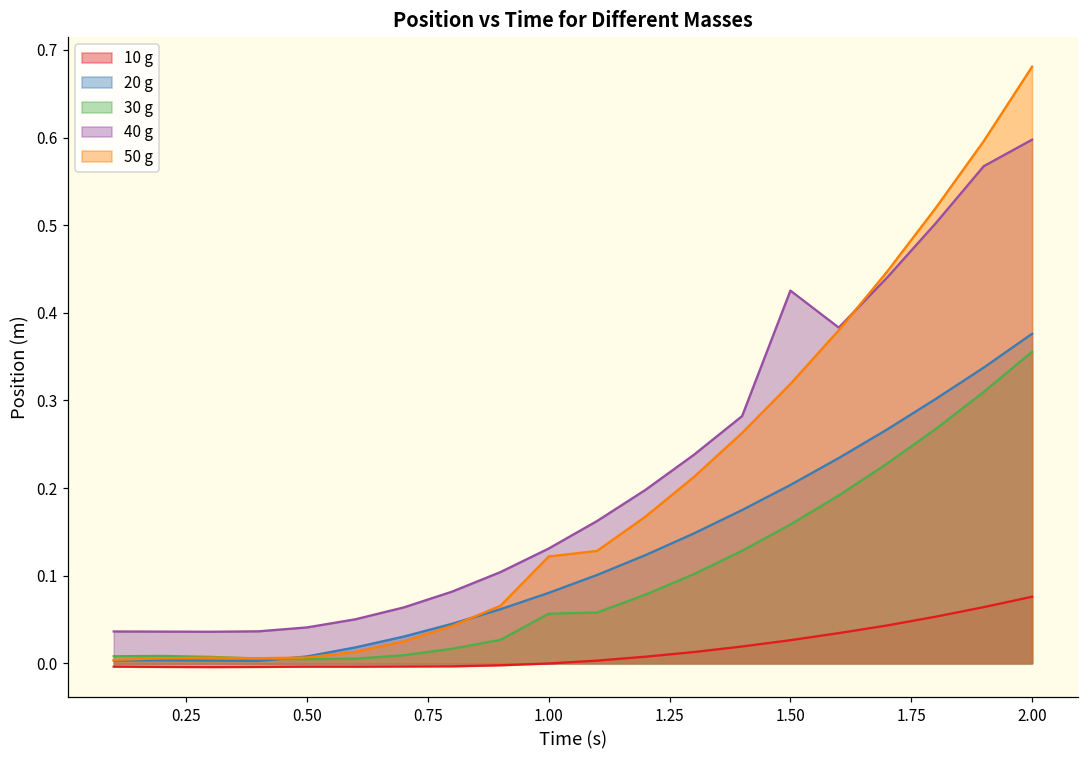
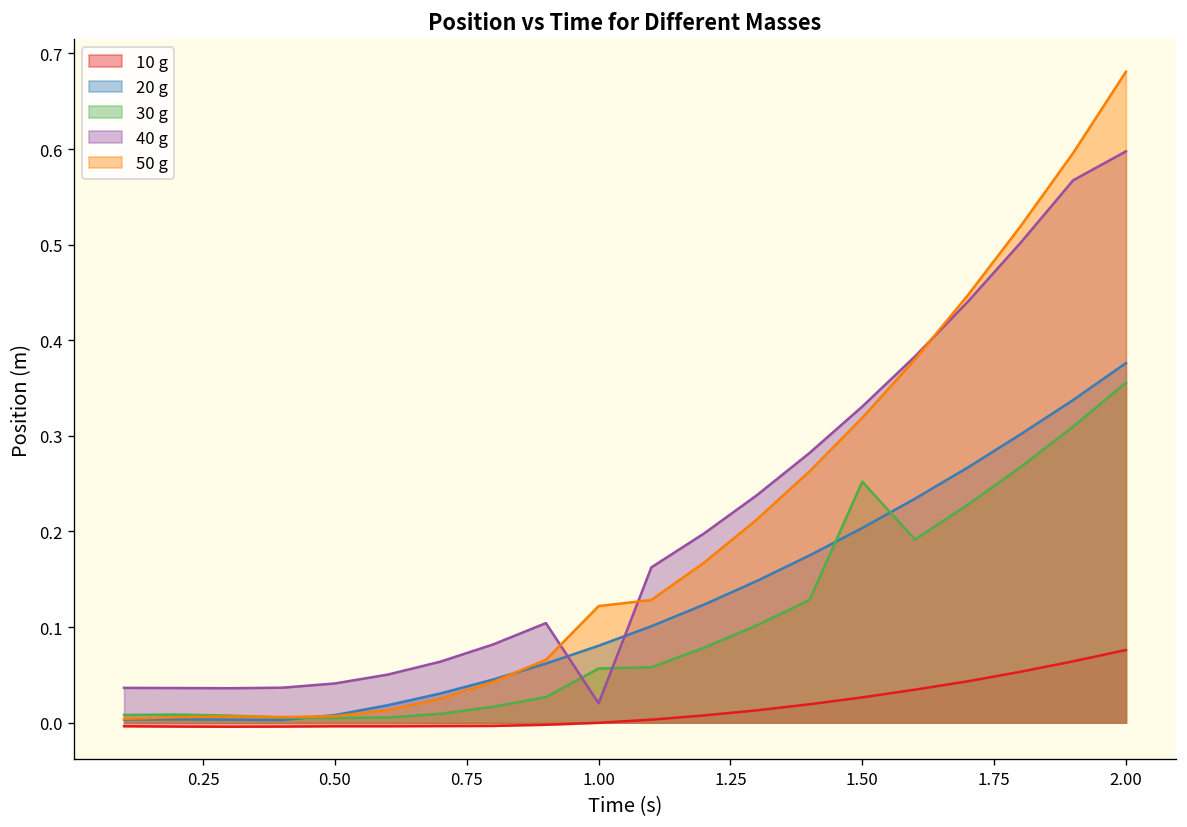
  {
    "20 g": {
      "1.00": 0.08,
      "1.50": 0.20,
      "2.00": 0.38
    },
    "30 g": {
      "1.00": 0.06,
-     "1.50": 0.16,
+     "1.50": 0.25,
      "2.00": 0.36
    },
    "40 g": {
      "0.50": 0.04,
-     "1.00": 0.13,
-     "1.50": 0.43,
+     "1.00": 0.02,
+     "1.50": 0.33,
      "2.00": 0.60
    },
    "50 g": {
      "1.00": 0.12,
      "1.50": 0.32,
      "2.00": 0.68
    }
  }
